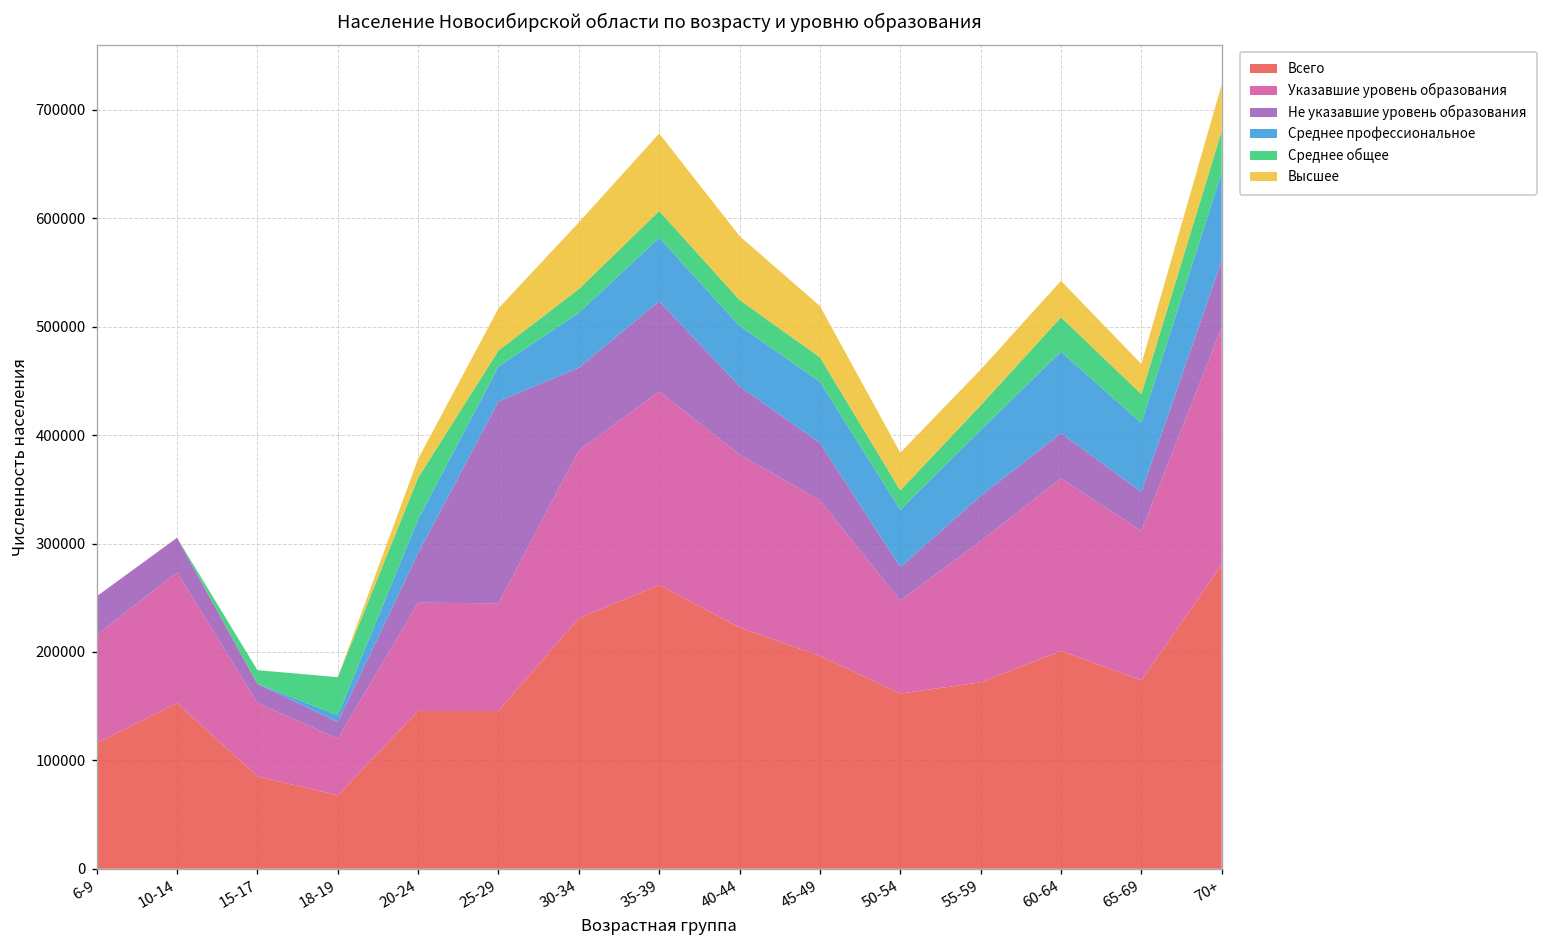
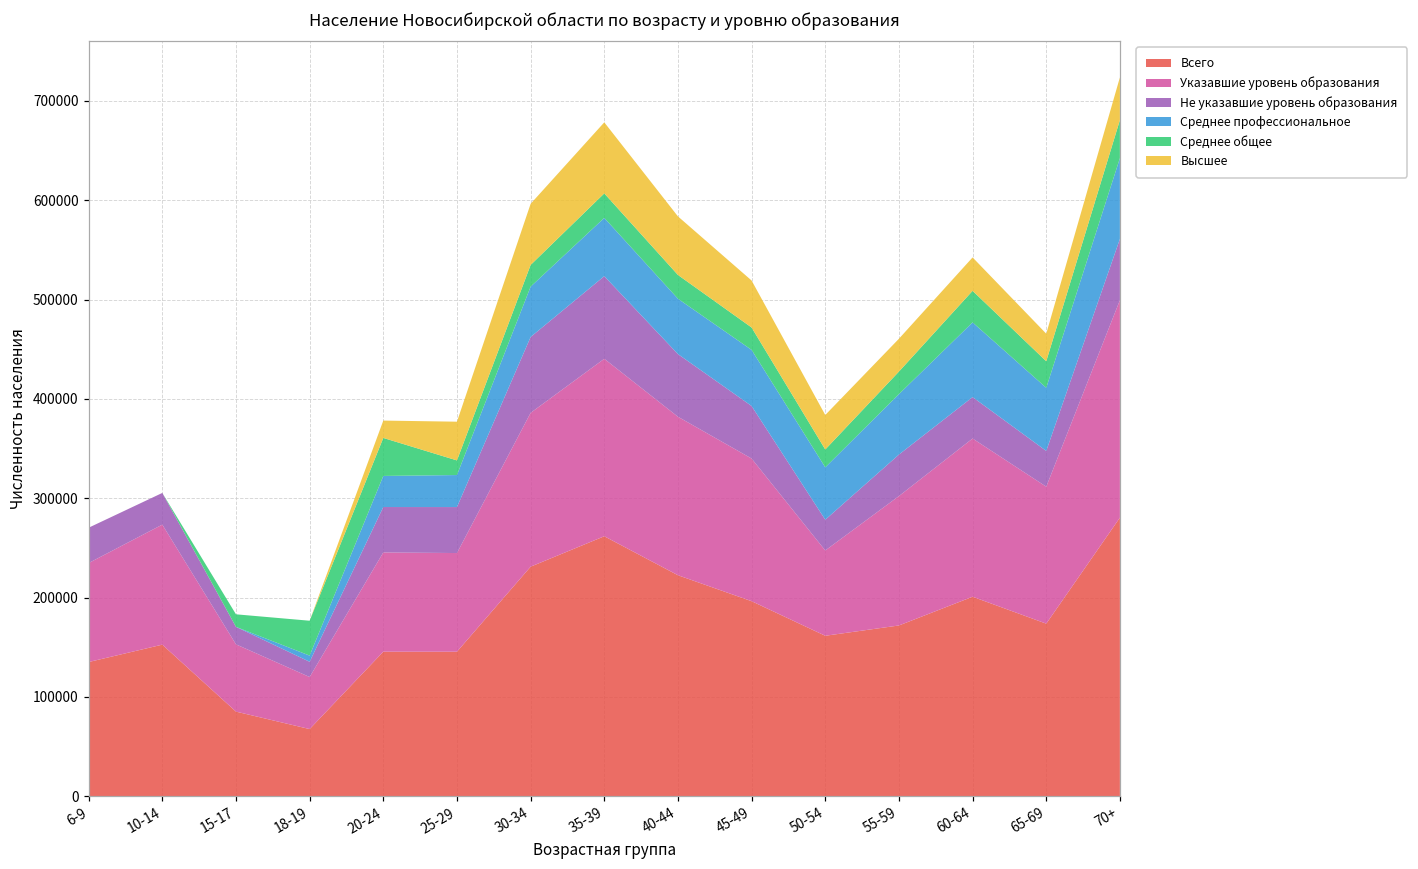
  {
    "Всего": {
-     "6-9": 120000,
+     "6-9": 140000,
      "10-14": 150000,
      "15-17": 90000,
      "18-19": 70000,
      "20-24": 150000,
      "25-29": 150000,
      "30-34": 230000,
      "35-39": 260000,
      "40-44": 220000,
      "45-49": 200000,
      "50-54": 160000,
      "55-59": 170000,
      "60-64": 200000,
      "65-69": 170000,
      "70+": 280000
    },
    "Указавшие уровень образования": {
      "6-9": 100000,
      "10-14": 120000,
      "15-17": 70000,
      "18-19": 50000,
      "20-24": 100000,
      "25-29": 100000,
      "30-34": 150000,
      "35-39": 180000,
      "40-44": 160000,
      "45-49": 140000,
      "50-54": 90000,
      "55-59": 130000,
      "60-64": 160000,
      "65-69": 140000,
      "70+": 220000
    },
    "Не указавшие уровень образования": {
      "18-19": 20000,
      "20-24": 50000,
-     "25-29": 190000,
+     "25-29": 50000,
      "30-34": 80000,
      "35-39": 80000,
      "40-44": 60000,
      "45-49": 50000,
      "50-54": 30000,
      "55-59": 40000,
      "60-64": 40000,
      "65-69": 40000,
      "70+": 60000
    },
    "Среднее профессиональное": {
      "18-19": 10000,
      "20-24": 30000,
      "25-29": 30000,
      "30-34": 50000,
      "35-39": 60000,
      "40-44": 60000,
      "45-49": 60000,
      "50-54": 50000,
      "55-59": 60000,
      "60-64": 80000,
      "65-69": 60000,
      "70+": 80000
    },
    "Среднее общее": {
      "20-24": 40000,
      "25-29": 10000,
      "30-34": 20000,
      "35-39": 20000,
      "40-44": 20000,
      "45-49": 20000,
      "50-54": 20000,
      "55-59": 20000,
      "60-64": 30000,
      "65-69": 30000,
      "70+": 40000
    },
    "Высшее": {
      "20-24": 20000,
      "25-29": 40000,
      "30-34": 60000,
      "35-39": 70000,
      "40-44": 60000,
      "45-49": 50000,
      "50-54": 30000,
      "55-59": 30000,
      "60-64": 30000,
      "65-69": 30000,
      "70+": 40000
    }
  }
